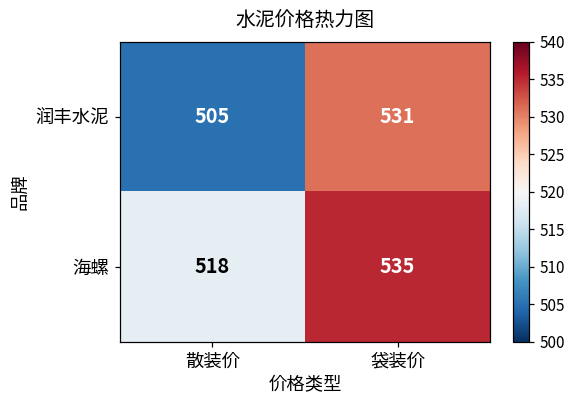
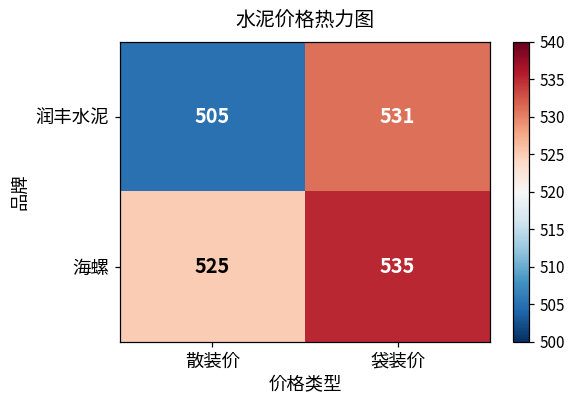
  {
    "润丰水泥": {
      "散装价": 505,
      "袋装价": 531
    },
    "海螺": {
-     "散装价": 518,
+     "散装价": 525,
      "袋装价": 535
    }
  }
